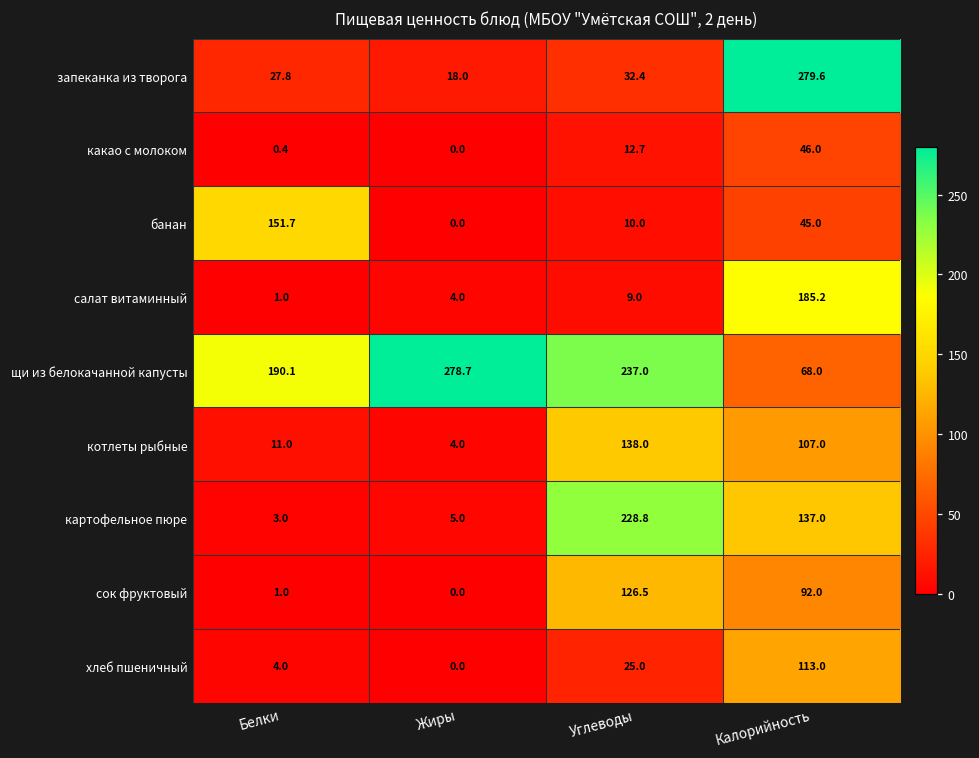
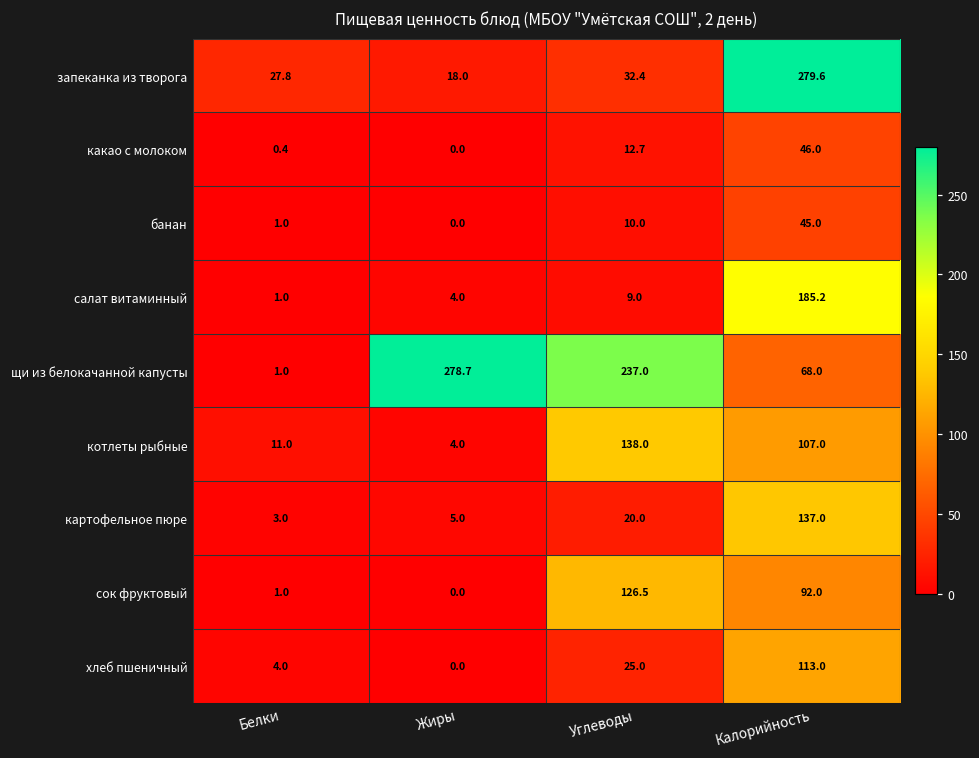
  {
    "запеканка из творога": {
      "Белки": 27.8,
      "Жиры": 18.0,
      "Углеводы": 32.4,
      "Калорийность": 279.6
    },
    "какао с молоком": {
      "Белки": 0.4,
      "Жиры": 0.0,
      "Углеводы": 12.7,
      "Калорийность": 46.0
    },
    "банан": {
-     "Белки": 151.7,
+     "Белки": 1.0,
      "Жиры": 0.0,
      "Углеводы": 10.0,
      "Калорийность": 45.0
    },
    "салат витаминный": {
      "Белки": 1.0,
      "Жиры": 4.0,
      "Углеводы": 9.0,
      "Калорийность": 185.2
    },
    "щи из белокачанной капусты": {
-     "Белки": 190.1,
+     "Белки": 1.0,
      "Жиры": 278.7,
      "Углеводы": 237.0,
      "Калорийность": 68.0
    },
    "котлеты рыбные": {
      "Белки": 11.0,
      "Жиры": 4.0,
      "Углеводы": 138.0,
      "Калорийность": 107.0
    },
    "картофельное пюре": {
      "Белки": 3.0,
      "Жиры": 5.0,
-     "Углеводы": 228.8,
+     "Углеводы": 20.0,
      "Калорийность": 137.0
    },
    "сок фруктовый": {
      "Белки": 1.0,
      "Жиры": 0.0,
      "Углеводы": 126.5,
      "Калорийность": 92.0
    },
    "хлеб пшеничный": {
      "Белки": 4.0,
      "Жиры": 0.0,
      "Углеводы": 25.0,
      "Калорийность": 113.0
    }
  }
